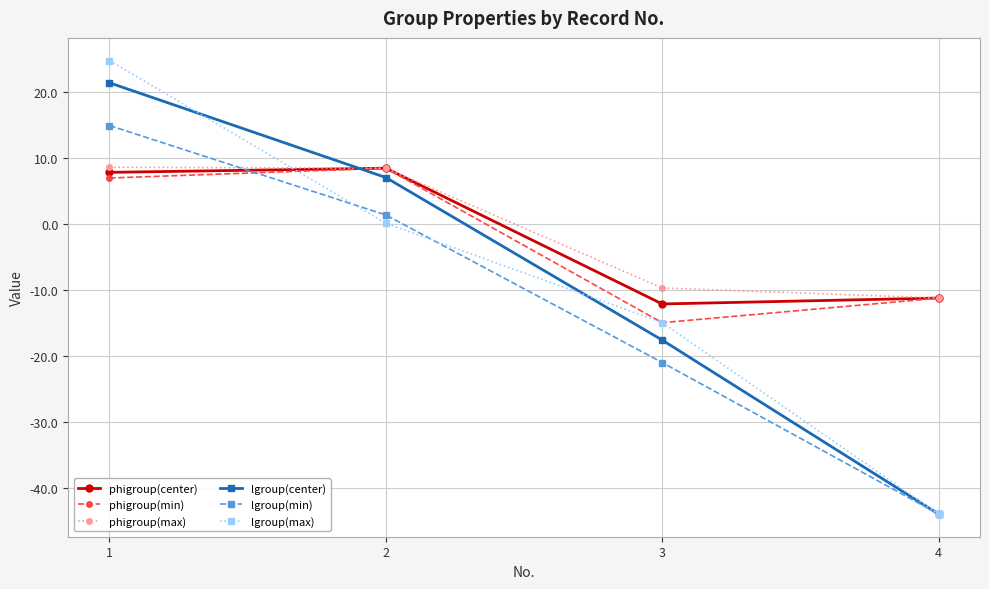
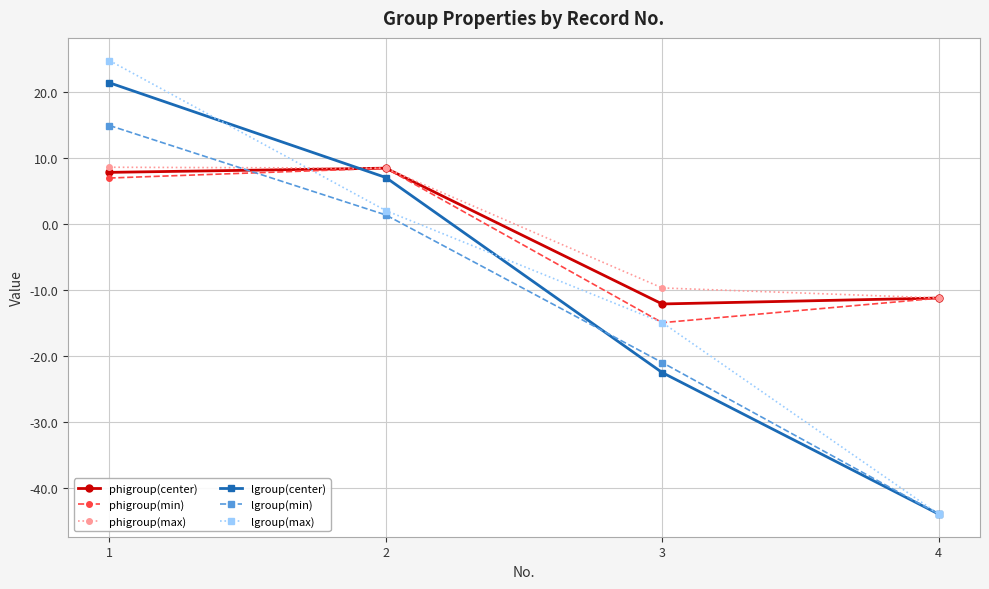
  {
    "phigroup(center)": {
      "1": 8,
      "3": -12
    },
    "phigroup(min)": {
      "1": 7
    },
    "phigroup(max)": {
      "1": 9,
      "3": -10
    },
    "lgroup(center)": {
      "1": 21,
      "2": 7,
-     "3": -18
+     "3": -23
    },
    "lgroup(min)": {
      "1": 15,
      "2": 1,
      "3": -21
    },
    "lgroup(max)": {
      "1": 25,
-     "2": 0
+     "2": 2
    }
  }
